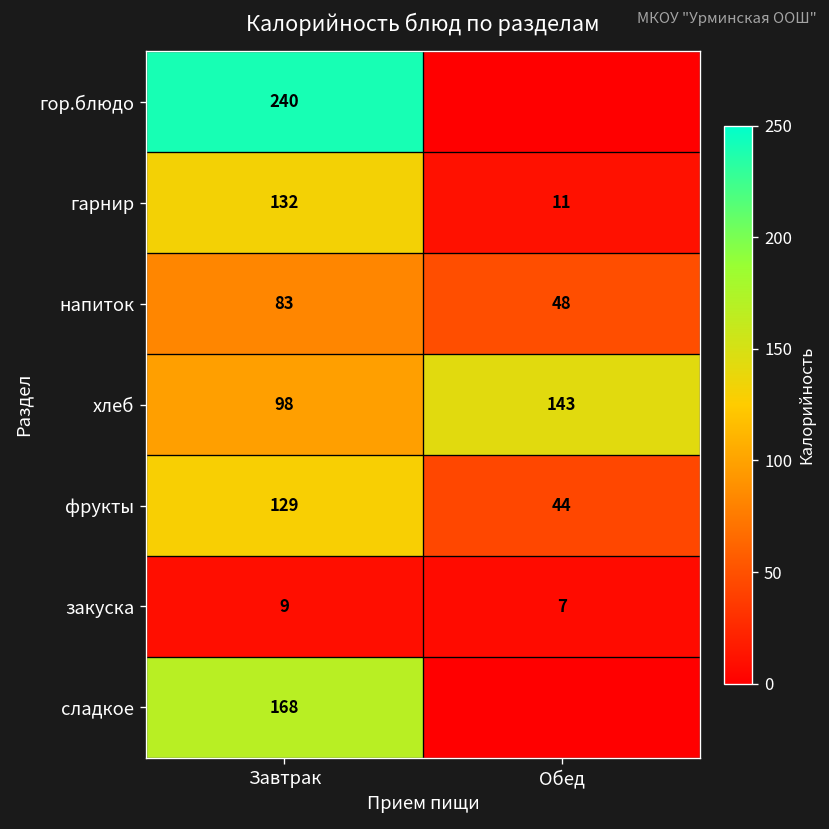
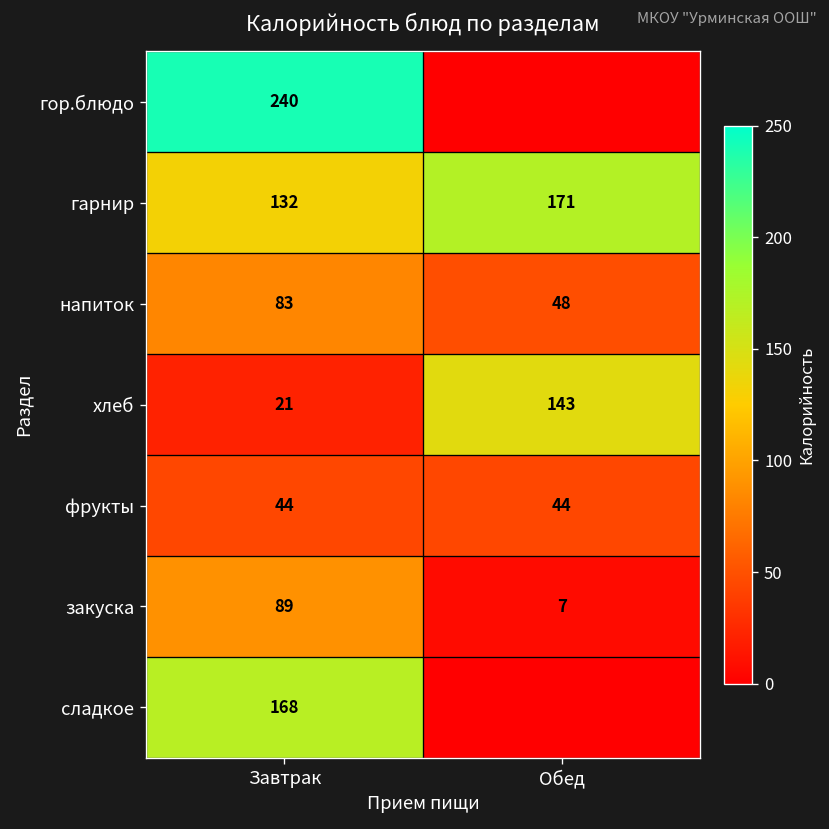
  {
    "гор.блюдо": {
      "Завтрак": 240
    },
    "гарнир": {
      "Завтрак": 132,
-     "Обед": 11
+     "Обед": 171
    },
    "напиток": {
      "Завтрак": 83,
      "Обед": 48
    },
    "хлеб": {
-     "Завтрак": 98,
+     "Завтрак": 21,
      "Обед": 143
    },
    "фрукты": {
-     "Завтрак": 129,
+     "Завтрак": 44,
      "Обед": 44
    },
    "закуска": {
-     "Завтрак": 9,
+     "Завтрак": 89,
      "Обед": 7
    },
    "сладкое": {
      "Завтрак": 168
    }
  }
